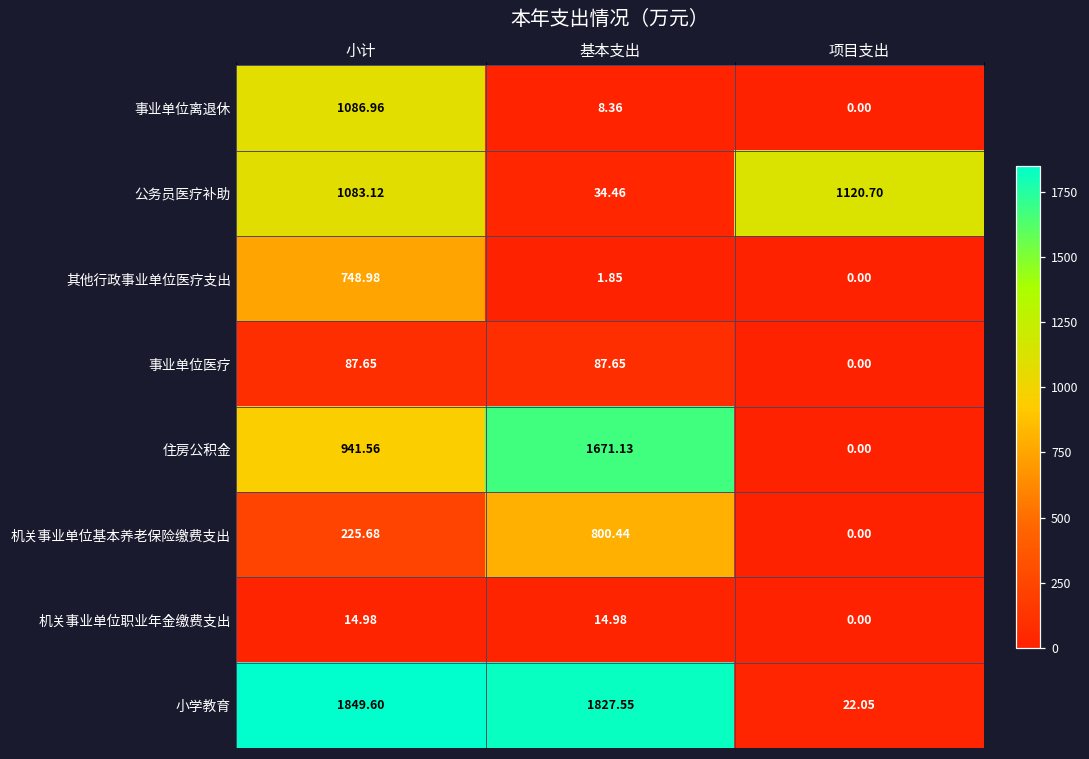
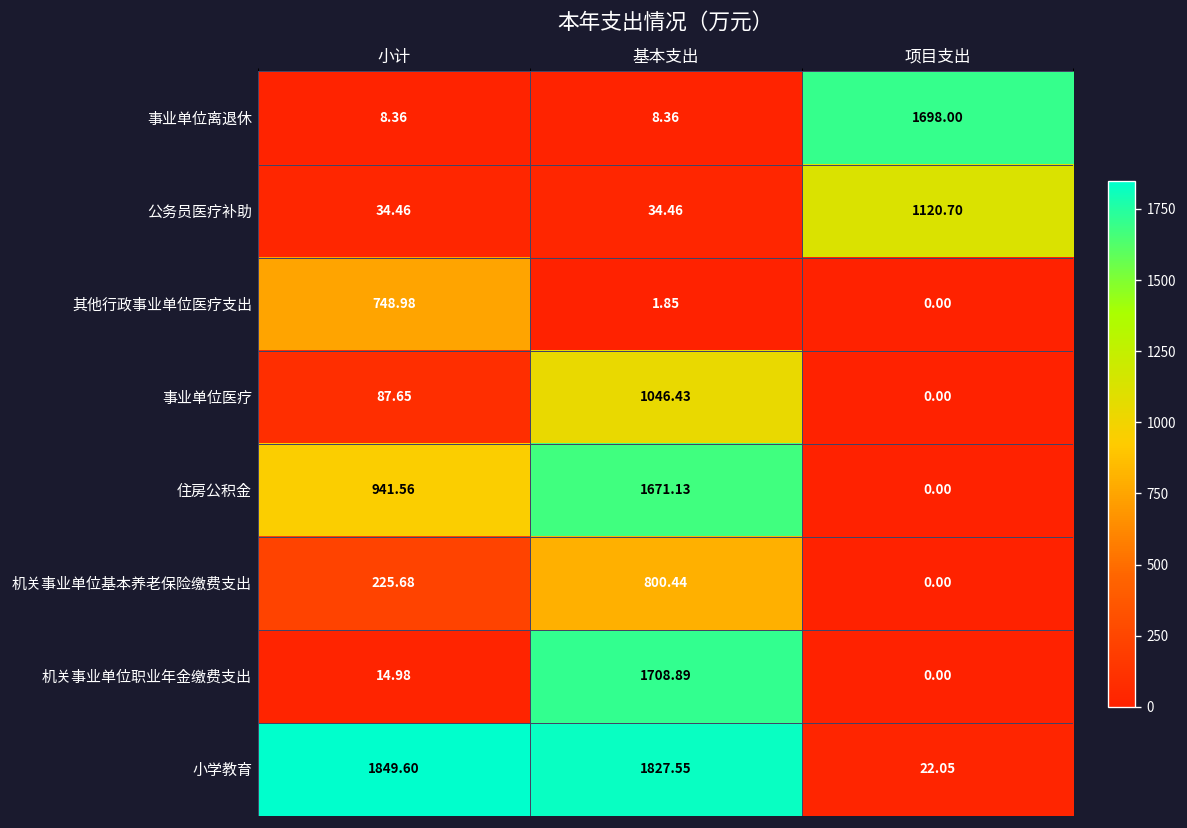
  {
    "事业单位离退休": {
-     "小计": 1086.96,
+     "小计": 8.36,
      "基本支出": 8.36,
-     "项目支出": 0.00
+     "项目支出": 1698.00
    },
    "公务员医疗补助": {
-     "小计": 1083.12,
+     "小计": 34.46,
      "基本支出": 34.46,
      "项目支出": 1120.70
    },
    "其他行政事业单位医疗支出": {
      "小计": 748.98,
      "基本支出": 1.85,
      "项目支出": 0.00
    },
    "事业单位医疗": {
      "小计": 87.65,
-     "基本支出": 87.65,
+     "基本支出": 1046.43,
      "项目支出": 0.00
    },
    "住房公积金": {
      "小计": 941.56,
      "基本支出": 1671.13,
      "项目支出": 0.00
    },
    "机关事业单位基本养老保险缴费支出": {
      "小计": 225.68,
      "基本支出": 800.44,
      "项目支出": 0.00
    },
    "机关事业单位职业年金缴费支出": {
      "小计": 14.98,
-     "基本支出": 14.98,
+     "基本支出": 1708.89,
      "项目支出": 0.00
    },
    "小学教育": {
      "小计": 1849.60,
      "基本支出": 1827.55,
      "项目支出": 22.05
    }
  }
